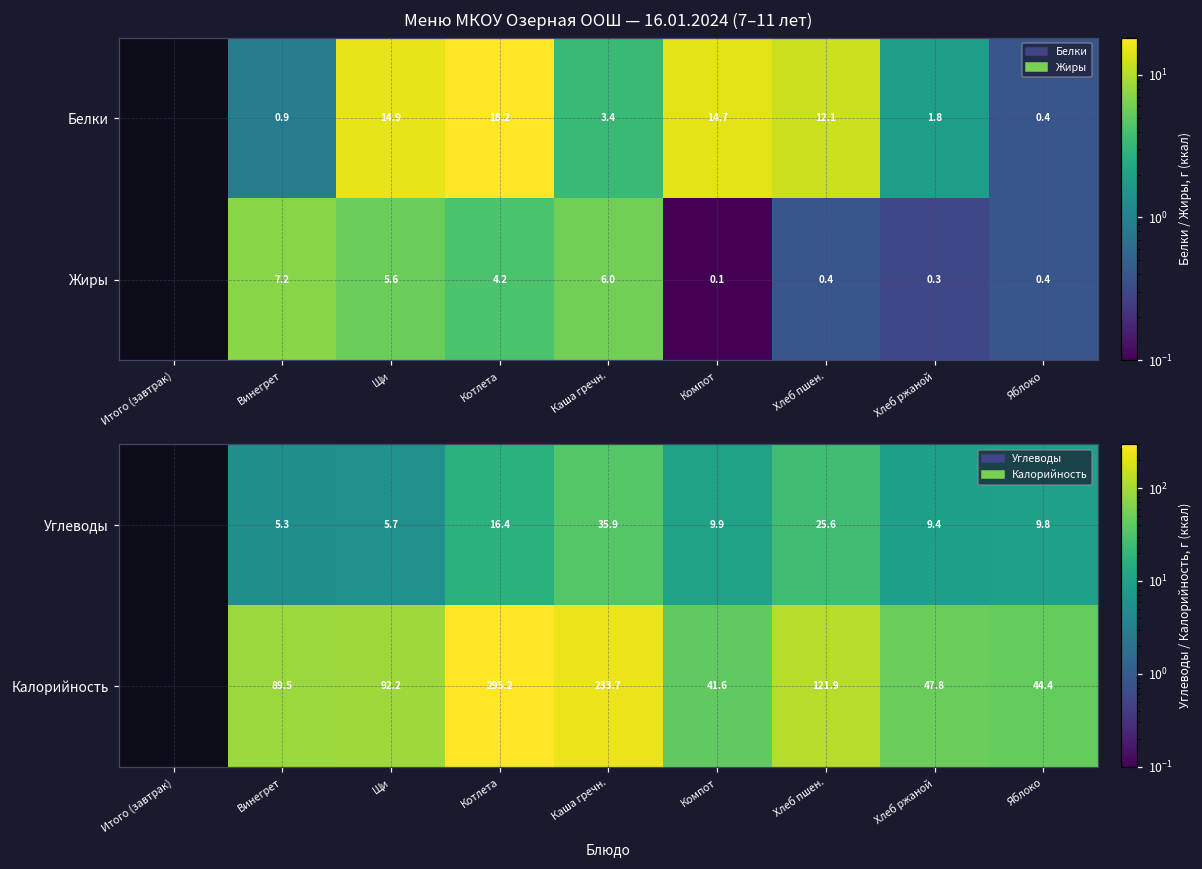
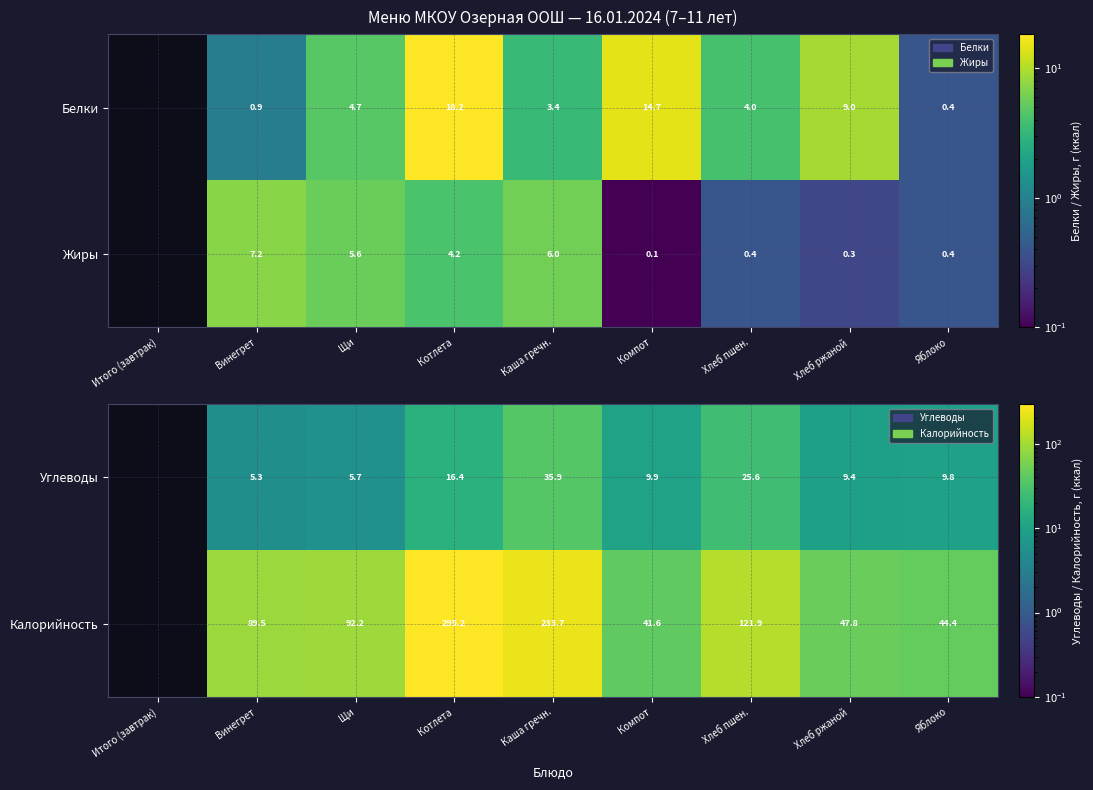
  {
    "Меню МКОУ Озерная ООШ — 16.01.2024 (7–11 лет)": {
      "Белки": {
        "Винегрет": 0.9,
-       "Щи": 14.9,
+       "Щи": 4.7,
        "Котлета": 18.2,
        "Каша гречн.": 3.4,
        "Компот": 14.7,
-       "Хлеб пшен.": 12.1,
-       "Хлеб ржаной": 1.8,
+       "Хлеб пшен.": 4.0,
+       "Хлеб ржаной": 9.0,
        "Яблоко": 0.4
      },
      "Жиры": {
        "Винегрет": 7.2,
        "Щи": 5.6,
        "Котлета": 4.2,
        "Каша гречн.": 6.0,
        "Компот": 0.1,
        "Хлеб пшен.": 0.4,
        "Хлеб ржаной": 0.3,
        "Яблоко": 0.4
      }
    }
  }
